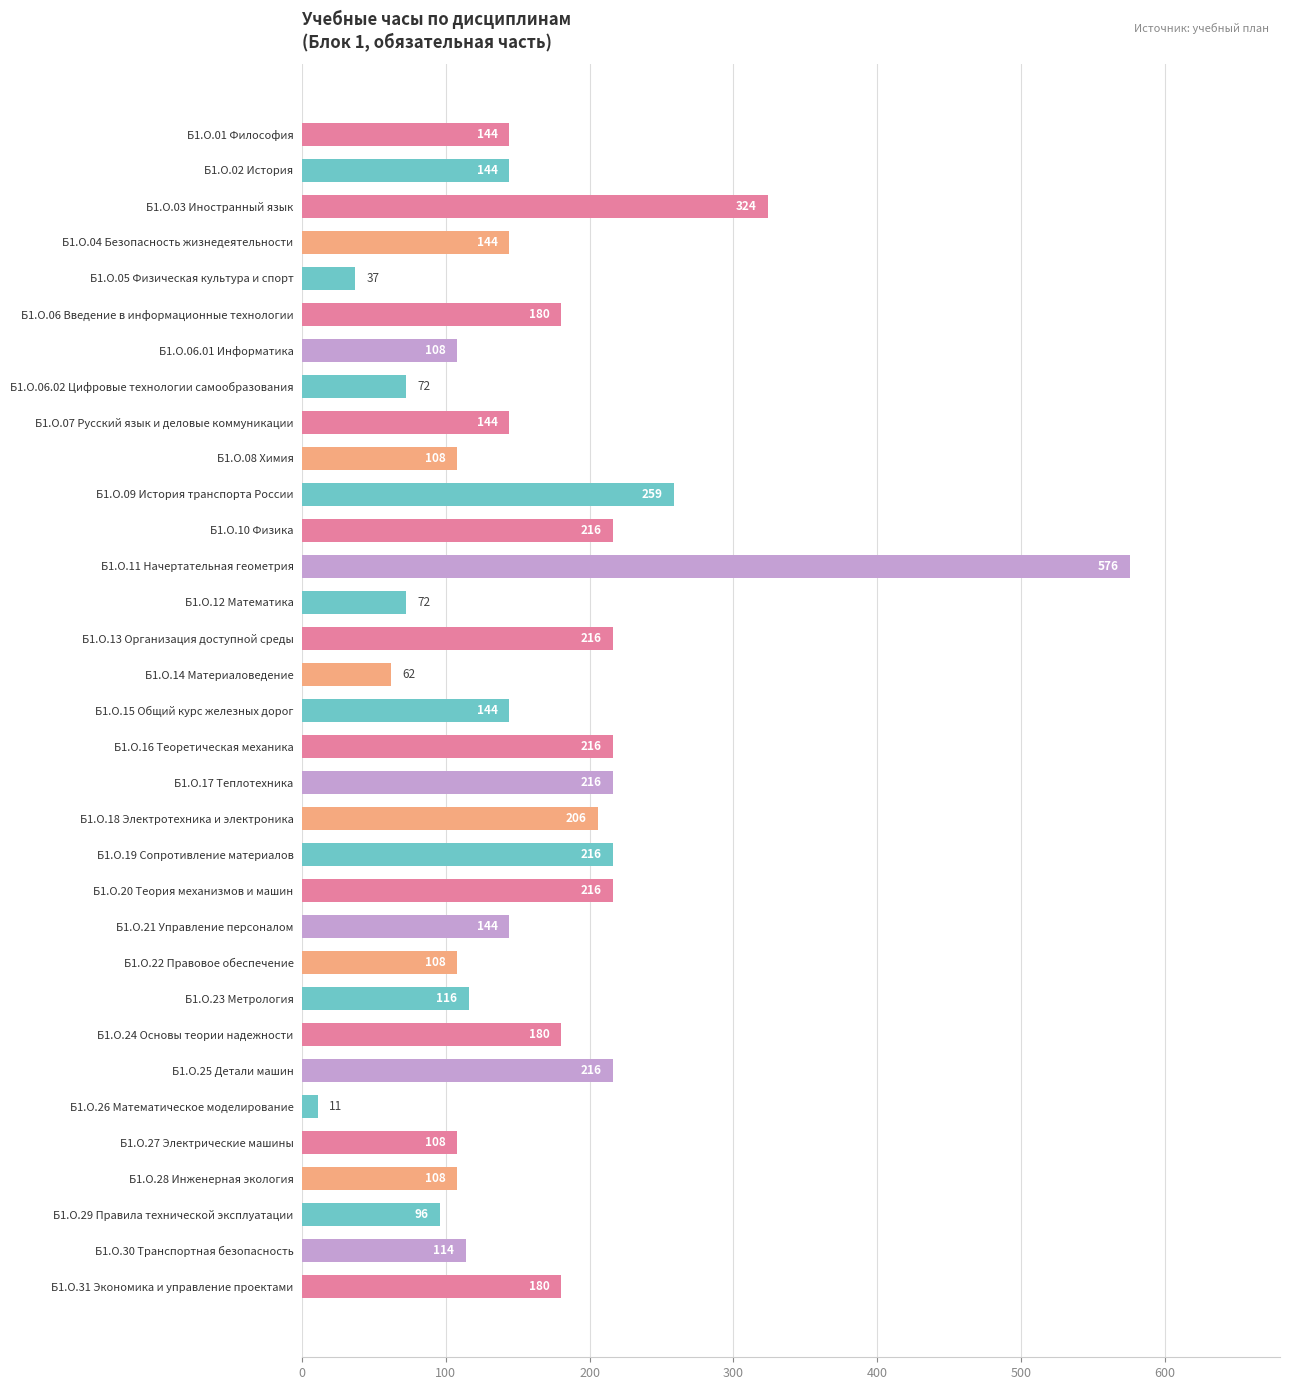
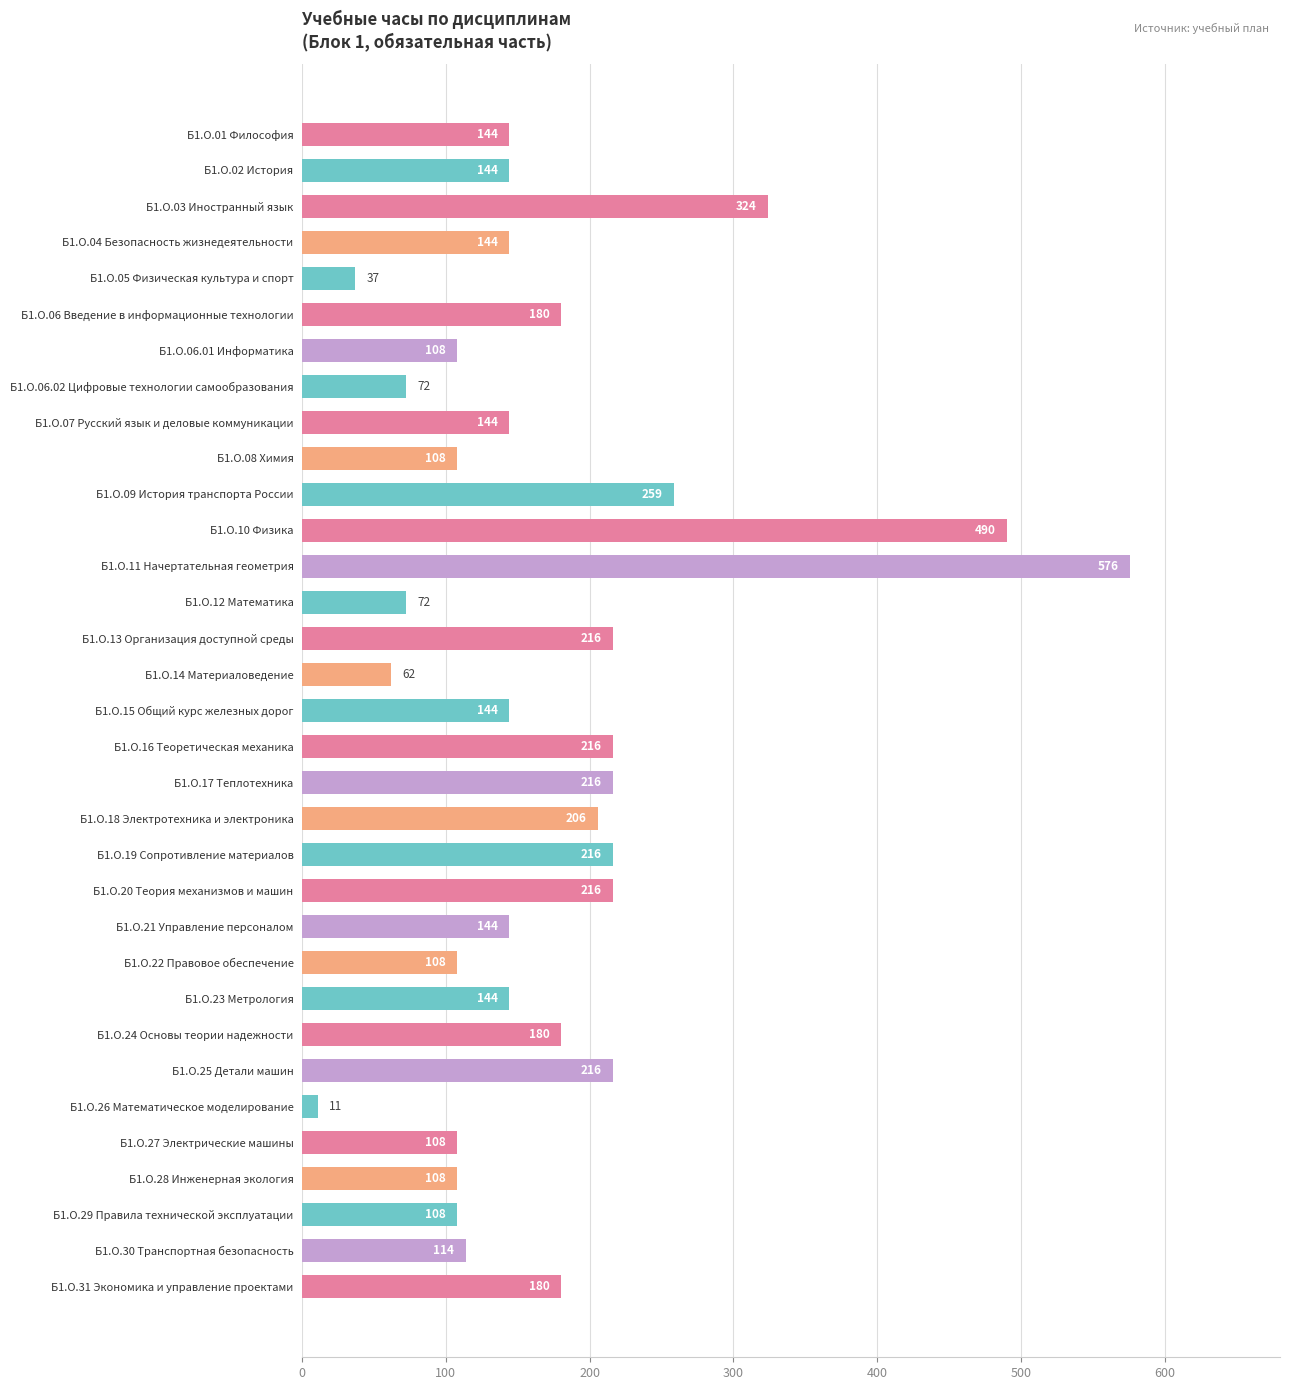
  {
    "Б1.О.01 Философия": 144,
    "Б1.О.02 История": 144,
    "Б1.О.03 Иностранный язык": 324,
    "Б1.О.04 Безопасность жизнедеятельности": 144,
    "Б1.О.05 Физическая культура и спорт": 37,
    "Б1.О.06 Введение в информационные технологии": 180,
    "Б1.О.06.01 Информатика": 108,
    "Б1.О.06.02 Цифровые технологии самообразования": 72,
    "Б1.О.07 Русский язык и деловые коммуникации": 144,
    "Б1.О.08 Химия": 108,
    "Б1.О.09 История транспорта России": 259,
-   "Б1.О.10 Физика": 216,
+   "Б1.О.10 Физика": 490,
    "Б1.О.11 Начертательная геометрия": 576,
    "Б1.О.12 Математика": 72,
    "Б1.О.13 Организация доступной среды": 216,
    "Б1.О.14 Материаловедение": 62,
    "Б1.О.15 Общий курс железных дорог": 144,
    "Б1.О.16 Теоретическая механика": 216,
    "Б1.О.17 Теплотехника": 216,
    "Б1.О.18 Электротехника и электроника": 206,
    "Б1.О.19 Сопротивление материалов": 216,
    "Б1.О.20 Теория механизмов и машин": 216,
    "Б1.О.21 Управление персоналом": 144,
    "Б1.О.22 Правовое обеспечение": 108,
-   "Б1.О.23 Метрология": 116,
+   "Б1.О.23 Метрология": 144,
    "Б1.О.24 Основы теории надежности": 180,
    "Б1.О.25 Детали машин": 216,
    "Б1.О.26 Математическое моделирование": 11,
    "Б1.О.27 Электрические машины": 108,
    "Б1.О.28 Инженерная экология": 108,
-   "Б1.О.29 Правила технической эксплуатации": 96,
+   "Б1.О.29 Правила технической эксплуатации": 108,
    "Б1.О.30 Транспортная безопасность": 114,
    "Б1.О.31 Экономика и управление проектами": 180
  }
